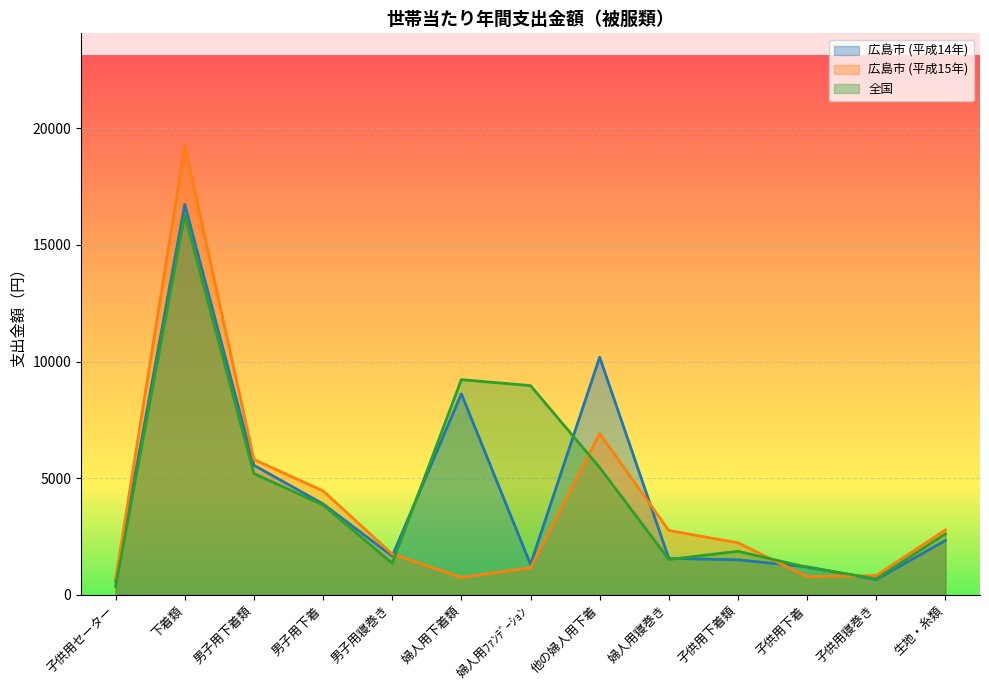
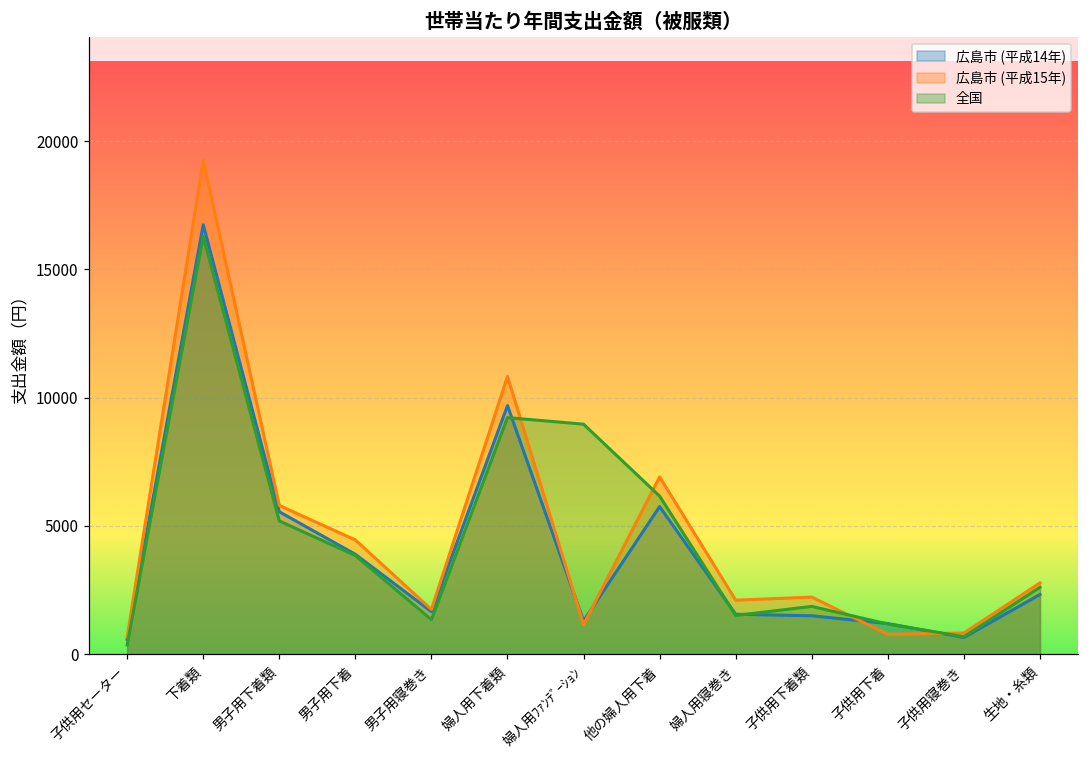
  {
    "広島市 (平成14年)": {
      "下着類": 16700,
      "男子用下着類": 5600,
-     "婦人用下着類": 8600,
+     "婦人用下着類": 9700,
      "婦人用ﾌｧﾝﾃﾞｰｼｮﾝ": 1300,
-     "他の婦人用下着": 10200,
+     "他の婦人用下着": 5800,
      "子供用下着類": 1500,
      "生地・糸類": 2300
    },
    "広島市 (平成15年)": {
      "下着類": 19300,
      "男子用下着類": 5800,
      "男子用下着": 4500,
-     "婦人用下着類": 700,
+     "婦人用下着類": 10800,
      "婦人用ﾌｧﾝﾃﾞｰｼｮﾝ": 1200,
      "他の婦人用下着": 6900,
-     "婦人用寝巻き": 2800,
+     "婦人用寝巻き": 2100,
      "子供用下着類": 2200,
      "子供用下着": 800,
      "子供用寝巻き": 800,
      "生地・糸類": 2800
    },
    "全国": {
      "子供用セーター": 400,
      "下着類": 16300,
      "男子用下着類": 5200,
      "男子用寝巻き": 1400,
      "婦人用下着類": 9200,
      "婦人用ﾌｧﾝﾃﾞｰｼｮﾝ": 9000,
-     "他の婦人用下着": 5500,
+     "他の婦人用下着": 6200,
      "子供用下着類": 1900,
      "生地・糸類": 2600
    }
  }
